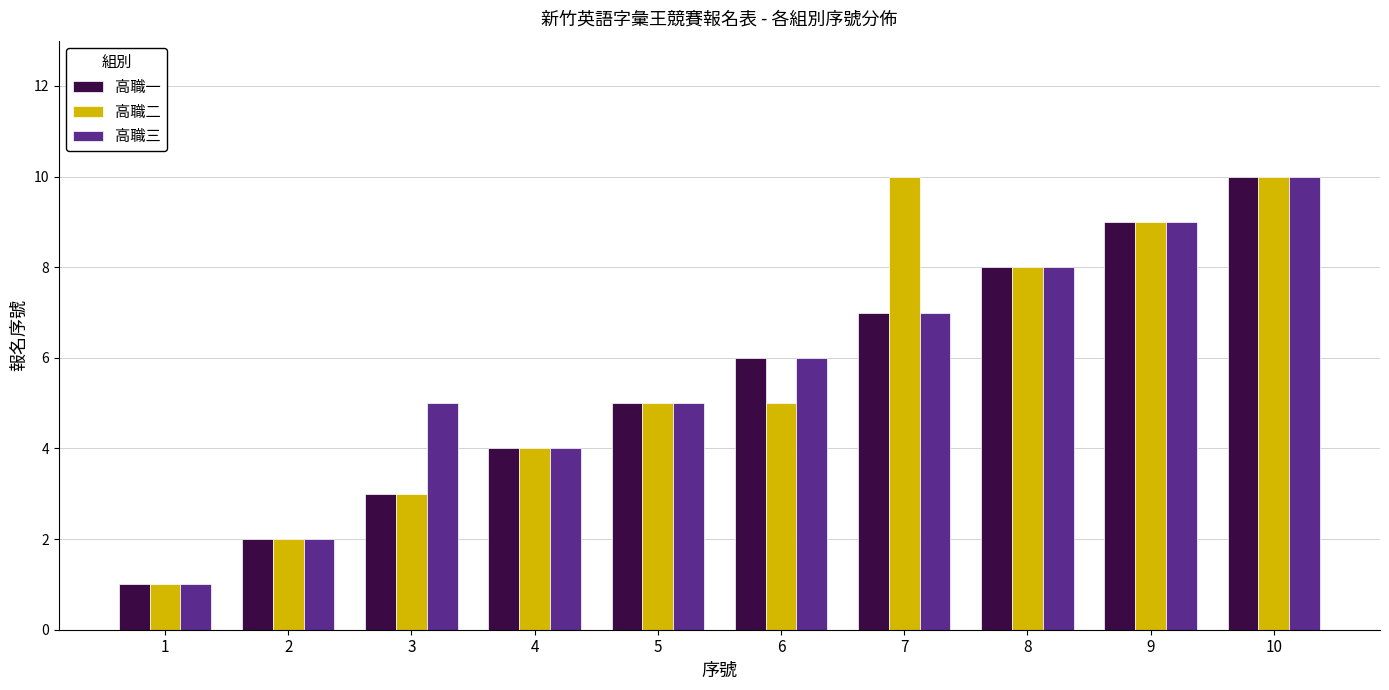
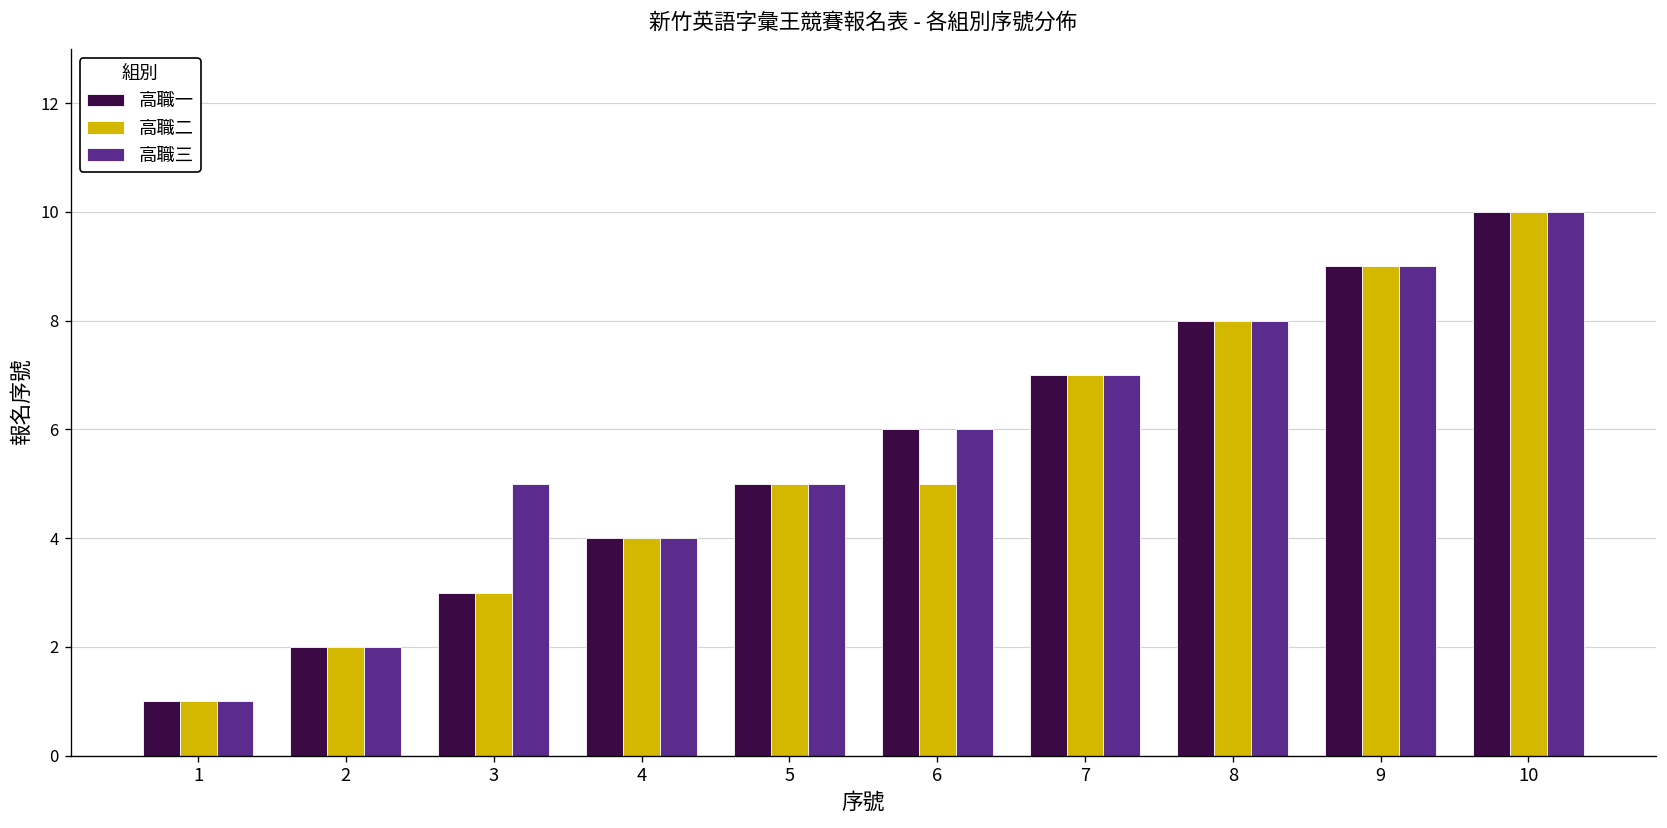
  {
    "高職一": {
      "1": 1,
      "2": 2,
      "3": 3,
      "4": 4,
      "5": 5,
      "6": 6,
      "7": 7,
      "8": 8,
      "9": 9,
      "10": 10
    },
    "高職二": {
      "1": 1,
      "2": 2,
      "3": 3,
      "4": 4,
      "5": 5,
      "6": 5,
-     "7": 10,
+     "7": 7,
      "8": 8,
      "9": 9,
      "10": 10
    },
    "高職三": {
      "1": 1,
      "2": 2,
      "3": 5,
      "4": 4,
      "5": 5,
      "6": 6,
      "7": 7,
      "8": 8,
      "9": 9,
      "10": 10
    }
  }
